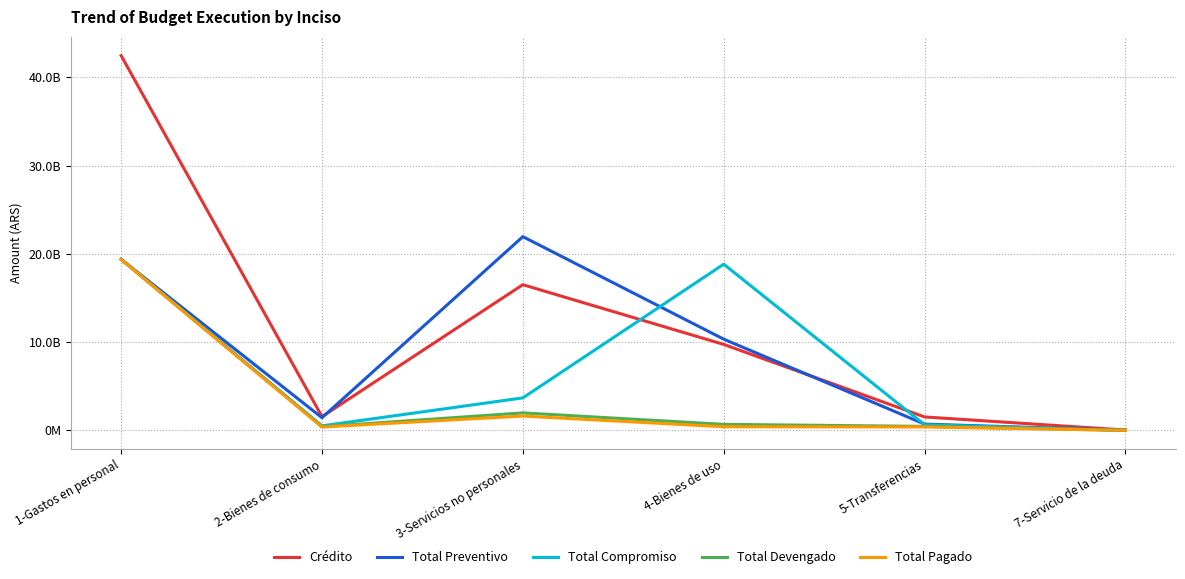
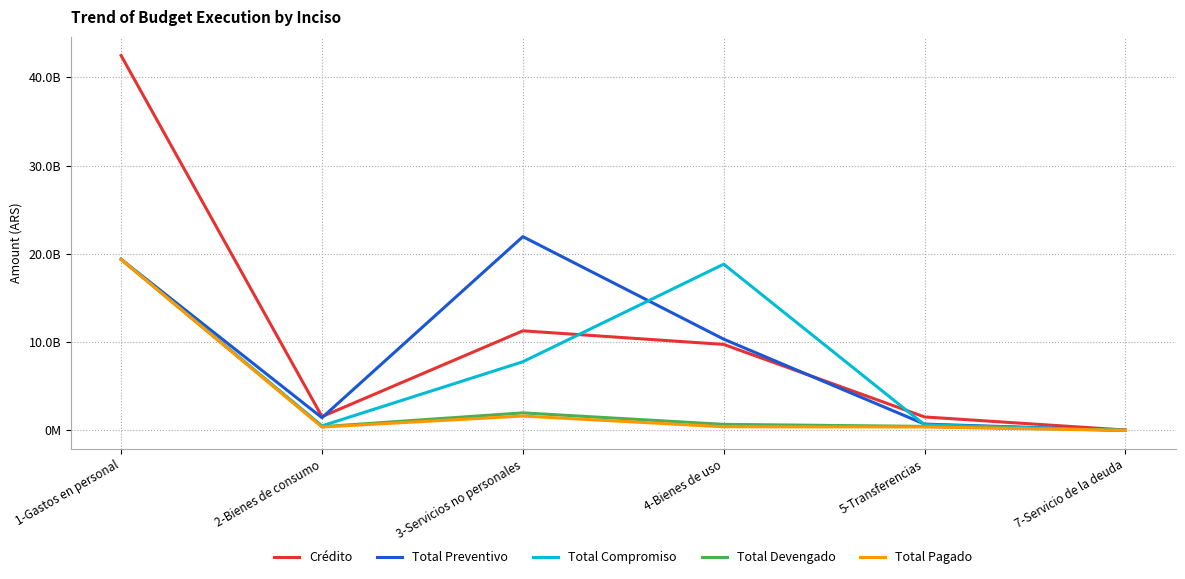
  {
    "Crédito": {
      "1-Gastos en personal": 42000000000,
-     "3-Servicios no personales": 17000000000,
+     "3-Servicios no personales": 11000000000,
      "4-Bienes de uso": 10000000000,
      "5-Transferencias": 2000000000
    },
    "Total Preventivo": {
      "3-Servicios no personales": 22000000000,
      "4-Bienes de uso": 10000000000
    },
    "Total Compromiso": {
-     "3-Servicios no personales": 4000000000,
+     "3-Servicios no personales": 8000000000,
      "4-Bienes de uso": 19000000000
    },
    "Total Devengado": {
      "3-Servicios no personales": 2000000000
    },
    "Total Pagado": {
      "3-Servicios no personales": 2000000000
    }
  }
